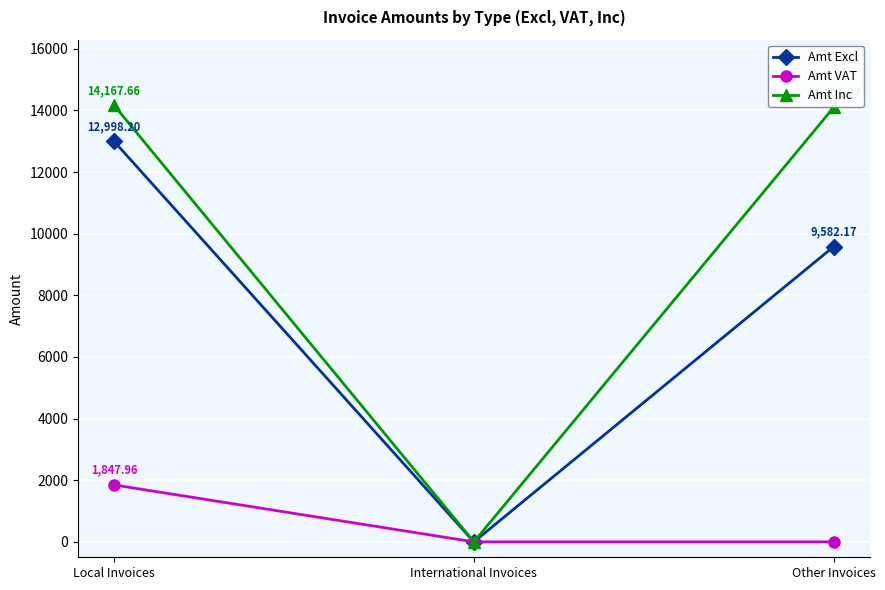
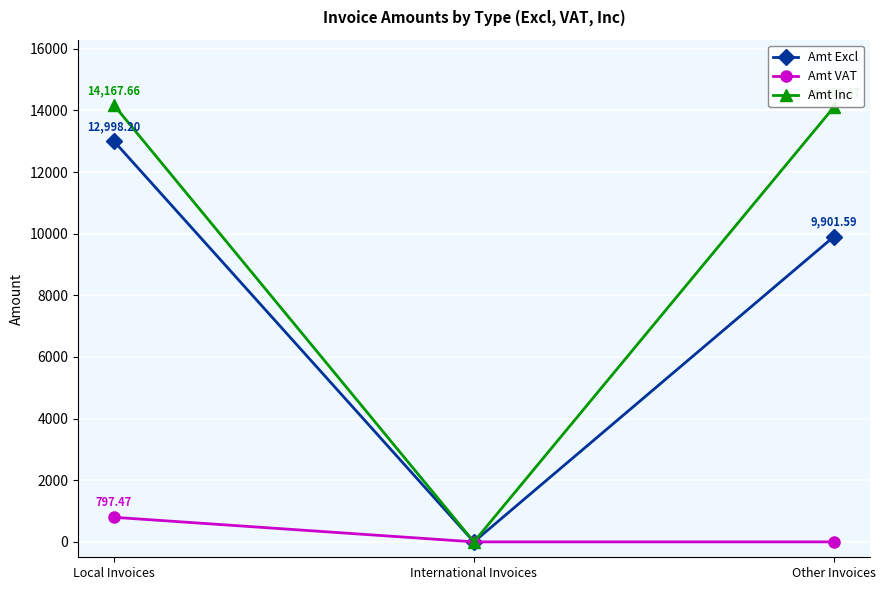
  {
    "Amt Excl": {
      "Local Invoices": "12,998.20",
-     "Other Invoices": "9,582.17"
+     "Other Invoices": "9,901.59"
    },
    "Amt VAT": {
-     "Local Invoices": "1,847.96"
+     "Local Invoices": "797.47"
    },
    "Amt Inc": {
      "Local Invoices": "14,167.66"
    }
  }
